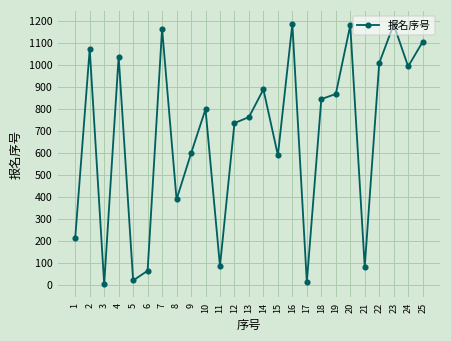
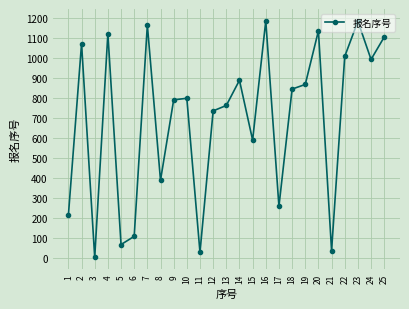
  {
    "1": 220,
    "2": 1070,
    "3": 10,
-   "4": 1040,
-   "5": 20,
-   "6": 70,
+   "4": 1120,
+   "5": 70,
+   "6": 110,
    "7": 1170,
    "8": 390,
-   "9": 600,
+   "9": 790,
    "10": 800,
-   "11": 90,
+   "11": 30,
    "12": 740,
    "13": 760,
    "14": 890,
    "15": 590,
    "16": 1190,
-   "17": 10,
+   "17": 260,
    "18": 850,
    "19": 870,
-   "20": 1180,
-   "21": 80,
+   "20": 1140,
+   "21": 40,
    "22": 1010,
    "24": 990,
    "25": 1110
  }
